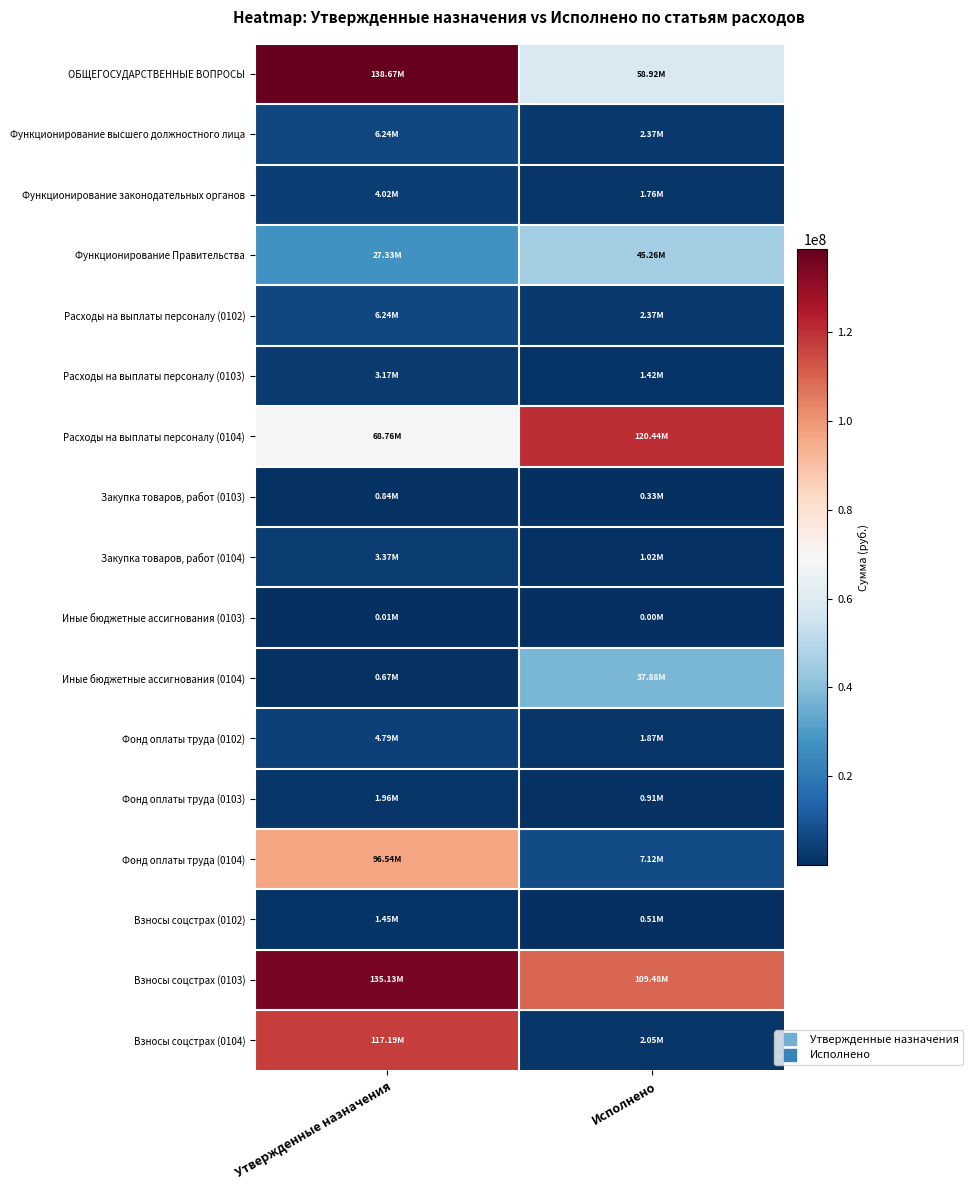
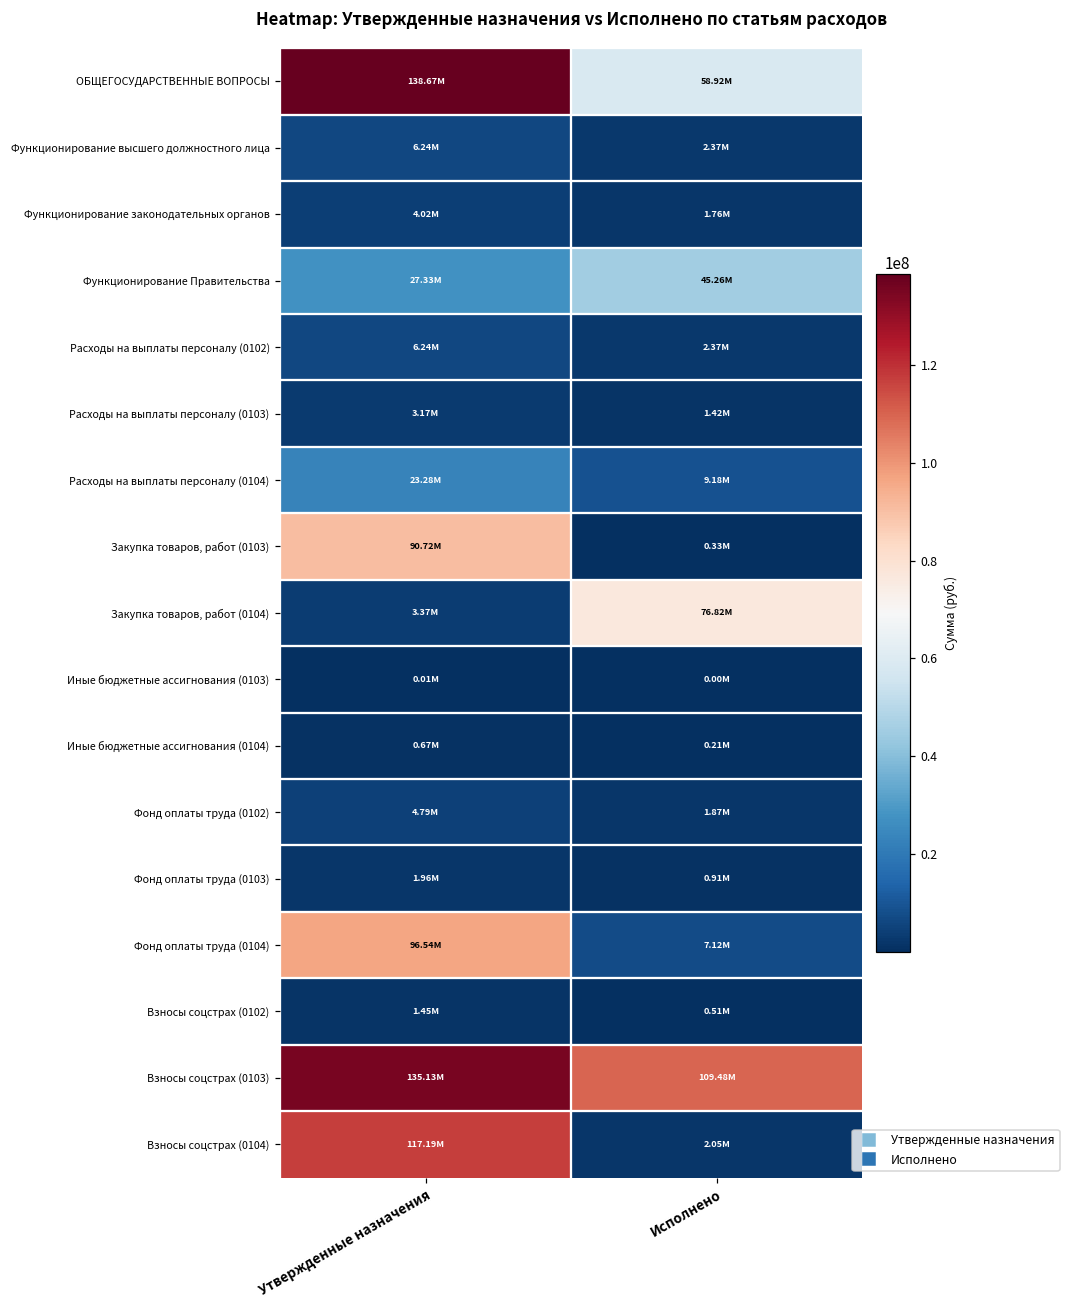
  {
    "ОБЩЕГОСУДАРСТВЕННЫЕ ВОПРОСЫ": {
      "Утвержденные назначения": "138.67M",
      "Исполнено": "58.92M"
    },
    "Функционирование высшего должностного лица": {
      "Утвержденные назначения": "6.24M",
      "Исполнено": "2.37M"
    },
    "Функционирование законодательных органов": {
      "Утвержденные назначения": "4.02M",
      "Исполнено": "1.76M"
    },
    "Функционирование Правительства": {
      "Утвержденные назначения": "27.33M",
      "Исполнено": "45.26M"
    },
    "Расходы на выплаты персоналу (0102)": {
      "Утвержденные назначения": "6.24M",
      "Исполнено": "2.37M"
    },
    "Расходы на выплаты персоналу (0103)": {
      "Утвержденные назначения": "3.17M",
      "Исполнено": "1.42M"
    },
    "Расходы на выплаты персоналу (0104)": {
-     "Утвержденные назначения": "68.76M",
-     "Исполнено": "120.44M"
+     "Утвержденные назначения": "23.28M",
+     "Исполнено": "9.18M"
    },
    "Закупка товаров, работ (0103)": {
-     "Утвержденные назначения": "0.84M",
+     "Утвержденные назначения": "90.72M",
      "Исполнено": "0.33M"
    },
    "Закупка товаров, работ (0104)": {
      "Утвержденные назначения": "3.37M",
-     "Исполнено": "1.02M"
+     "Исполнено": "76.82M"
    },
    "Иные бюджетные ассигнования (0103)": {
      "Утвержденные назначения": "0.01M",
      "Исполнено": "0.00M"
    },
    "Иные бюджетные ассигнования (0104)": {
      "Утвержденные назначения": "0.67M",
-     "Исполнено": "37.88M"
+     "Исполнено": "0.21M"
    },
    "Фонд оплаты труда (0102)": {
      "Утвержденные назначения": "4.79M",
      "Исполнено": "1.87M"
    },
    "Фонд оплаты труда (0103)": {
      "Утвержденные назначения": "1.96M",
      "Исполнено": "0.91M"
    },
    "Фонд оплаты труда (0104)": {
      "Утвержденные назначения": "96.54M",
      "Исполнено": "7.12M"
    },
    "Взносы соцстрах (0102)": {
      "Утвержденные назначения": "1.45M",
      "Исполнено": "0.51M"
    },
    "Взносы соцстрах (0103)": {
      "Утвержденные назначения": "135.13M",
      "Исполнено": "109.48M"
    },
    "Взносы соцстрах (0104)": {
      "Утвержденные назначения": "117.19M",
      "Исполнено": "2.05M"
    }
  }
